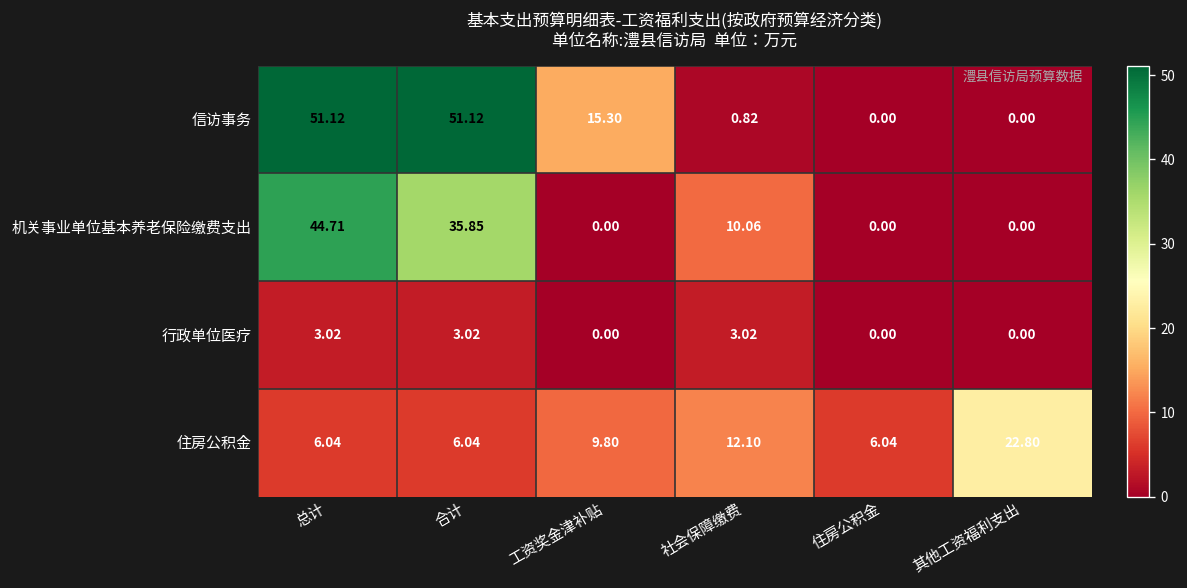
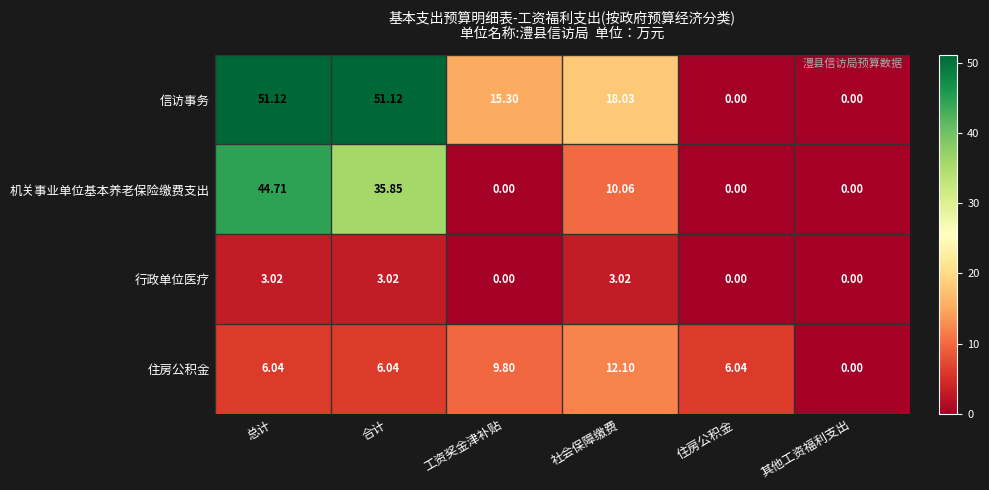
  {
    "信访事务": {
      "总计": 51.12,
      "合计": 51.12,
      "工资奖金津补贴": 15.30,
-     "社会保障缴费": 0.82,
+     "社会保障缴费": 18.03,
      "住房公积金": 0.00
    },
    "机关事业单位基本养老保险缴费支出": {
      "总计": 44.71,
      "合计": 35.85,
      "工资奖金津补贴": 0.00,
      "社会保障缴费": 10.06,
      "住房公积金": 0.00,
      "其他工资福利支出": 0.00
    },
    "行政单位医疗": {
      "总计": 3.02,
      "合计": 3.02,
      "工资奖金津补贴": 0.00,
      "社会保障缴费": 3.02,
      "住房公积金": 0.00,
      "其他工资福利支出": 0.00
    },
    "住房公积金": {
      "总计": 6.04,
      "合计": 6.04,
      "工资奖金津补贴": 9.80,
      "社会保障缴费": 12.10,
      "住房公积金": 6.04,
-     "其他工资福利支出": 22.80
+     "其他工资福利支出": 0.00
    }
  }
